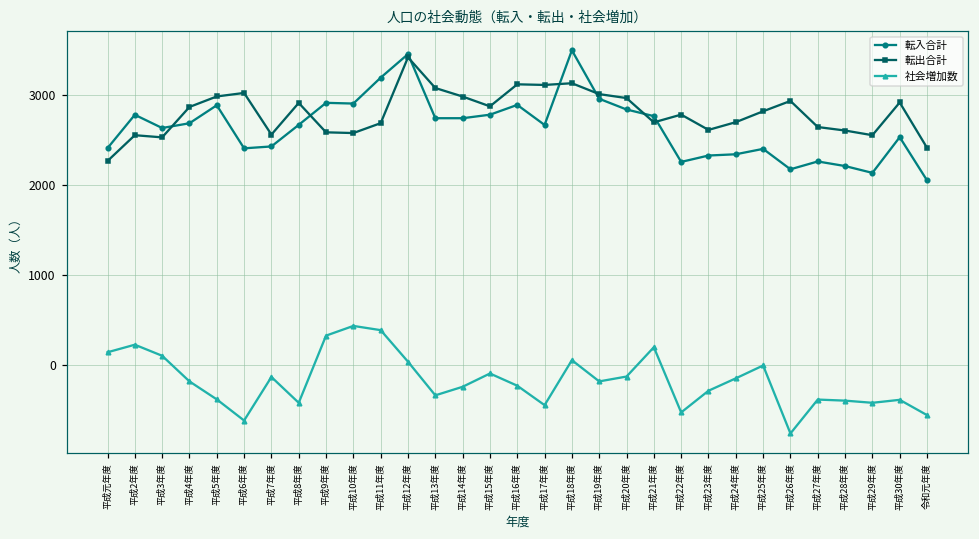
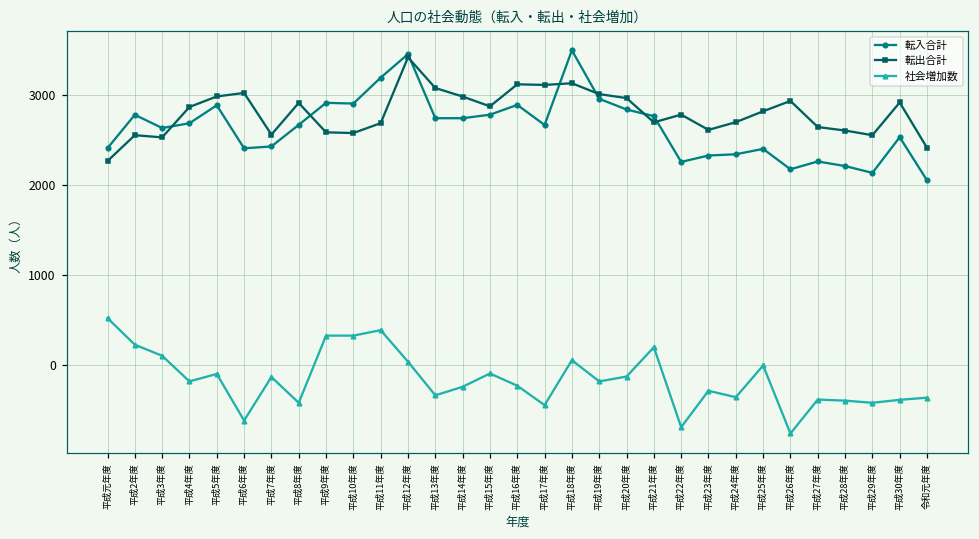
  {
    "社会増加数": {
-     "平成元年度": 100,
+     "平成元年度": 500,
      "平成2年度": 200,
      "平成3年度": 100,
      "平成4年度": -200,
-     "平成5年度": -400,
+     "平成5年度": -100,
      "平成6年度": -600,
      "平成7年度": -100,
      "平成8年度": -400,
      "平成9年度": 300,
-     "平成10年度": 400,
+     "平成10年度": 300,
      "平成11年度": 400,
      "平成12年度": 0,
      "平成13年度": -300,
      "平成14年度": -200,
      "平成15年度": -100,
      "平成16年度": -200,
      "平成17年度": -400,
      "平成18年度": 100,
      "平成19年度": -200,
      "平成20年度": -100,
      "平成21年度": 200,
-     "平成22年度": -500,
+     "平成22年度": -700,
      "平成23年度": -300,
-     "平成24年度": -100,
+     "平成24年度": -400,
      "平成25年度": 0,
      "平成26年度": -800,
      "平成27年度": -400,
      "平成28年度": -400,
      "平成29年度": -400,
      "平成30年度": -400,
-     "令和元年度": -600
+     "令和元年度": -400
    }
  }
